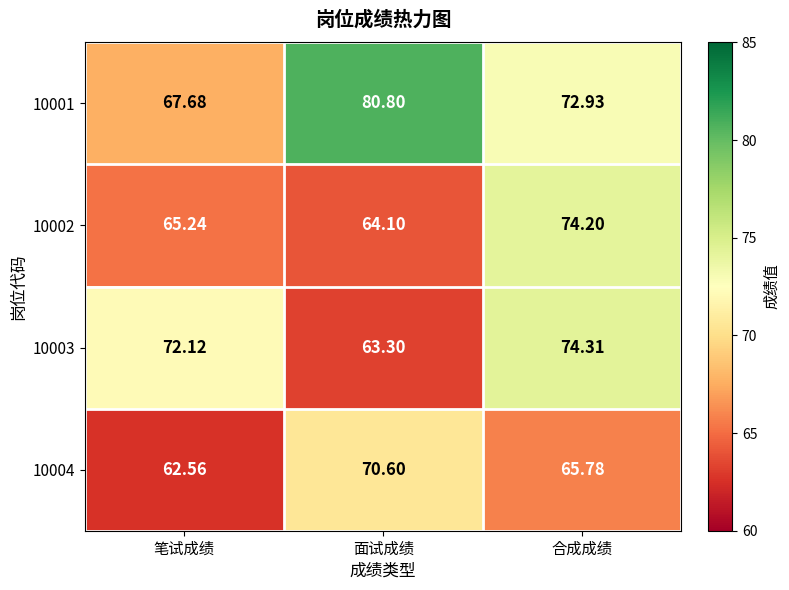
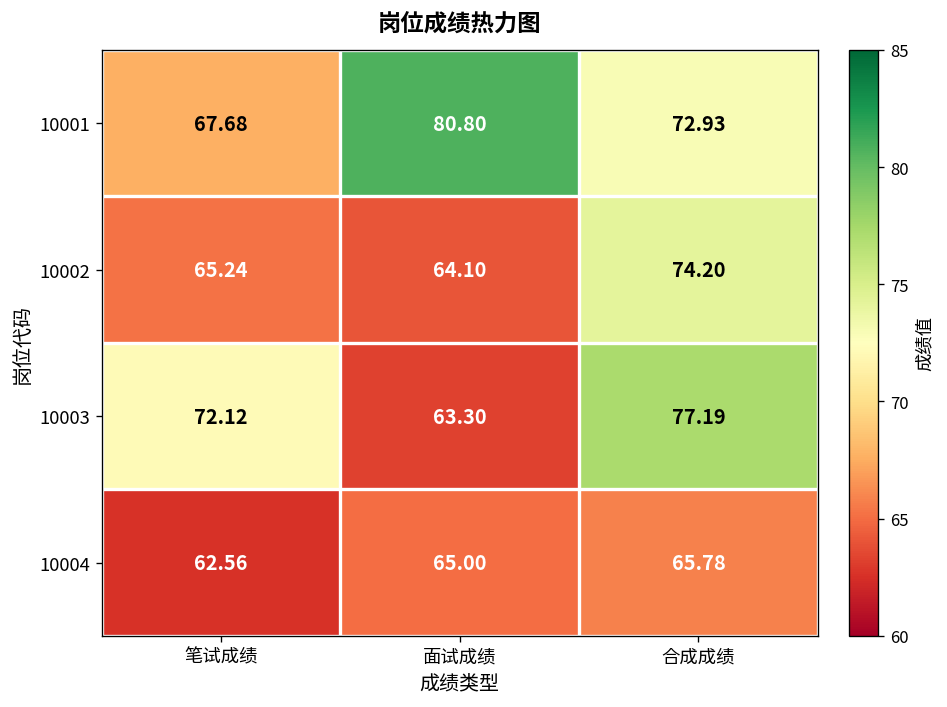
  {
    "10001": {
      "笔试成绩": 67.68,
      "面试成绩": 80.80,
      "合成成绩": 72.93
    },
    "10002": {
      "笔试成绩": 65.24,
      "面试成绩": 64.10,
      "合成成绩": 74.20
    },
    "10003": {
      "笔试成绩": 72.12,
      "面试成绩": 63.30,
-     "合成成绩": 74.31
+     "合成成绩": 77.19
    },
    "10004": {
      "笔试成绩": 62.56,
-     "面试成绩": 70.60,
+     "面试成绩": 65.00,
      "合成成绩": 65.78
    }
  }
